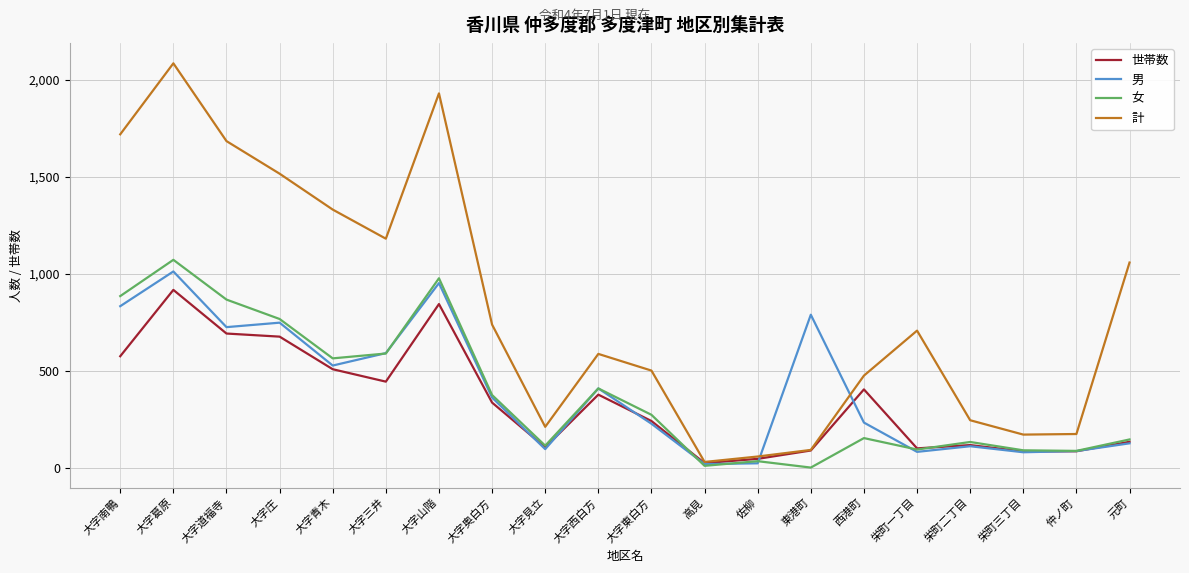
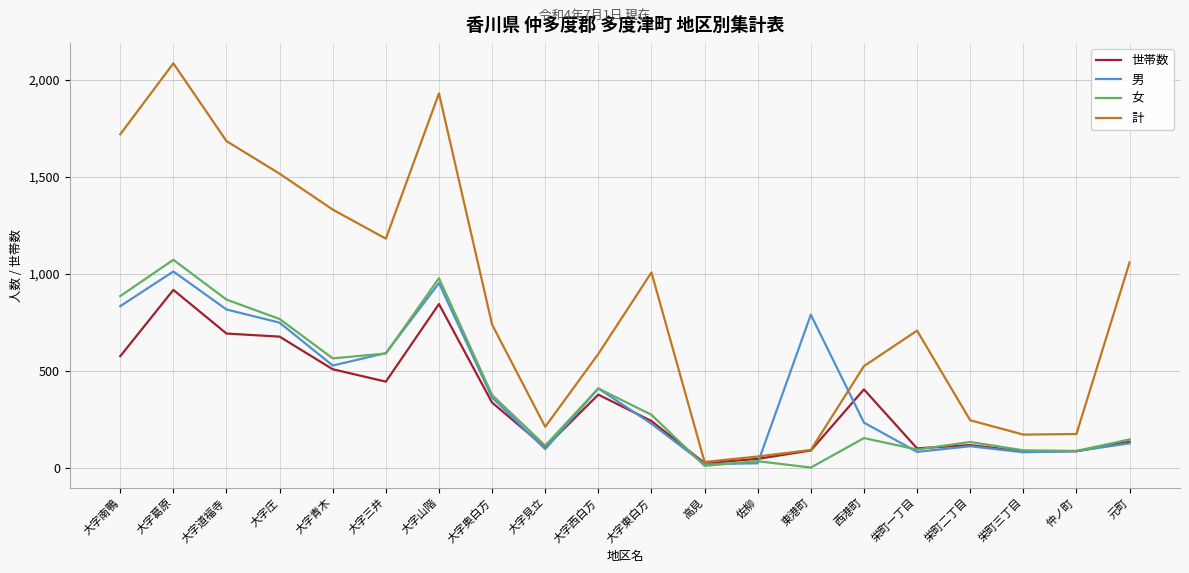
  {
    "世帯数": {
      "大字南鴨": "580",
      "大字葛原": "920",
      "大字道福寺": "690",
      "大字庄": "680",
      "大字青木": "510",
      "大字三井": "450",
      "大字山階": "850",
      "大字奥白方": "340",
      "大字西白方": "380",
      "大字東白方": "240",
      "西港町": "410"
    },
    "男": {
      "大字南鴨": "830",
      "大字葛原": "1,010",
-     "大字道福寺": "730",
+     "大字道福寺": "820",
      "大字庄": "750",
      "大字青木": "530",
      "大字山階": "950",
      "大字東白方": "230",
      "東港町": "790",
      "西港町": "230"
    },
    "女": {
      "大字南鴨": "890",
      "大字葛原": "1,070",
      "大字道福寺": "870",
      "大字庄": "770",
      "大字青木": "570",
      "大字山階": "980",
      "大字東白方": "270",
      "東港町": "0",
      "西港町": "150",
      "栄町二丁目": "130"
    },
    "計": {
      "大字南鴨": "1,720",
      "大字葛原": "2,090",
      "大字道福寺": "1,690",
      "大字庄": "1,520",
      "大字青木": "1,330",
      "大字三井": "1,180",
      "大字山階": "1,930",
      "大字奥白方": "740",
      "大字見立": "210",
      "大字西白方": "590",
-     "大字東白方": "500",
-     "西港町": "480",
+     "大字東白方": "1,010",
+     "西港町": "530",
      "栄町一丁目": "710",
      "栄町二丁目": "250",
      "栄町三丁目": "170",
      "仲ノ町": "180",
      "元町": "1,060"
    }
  }
